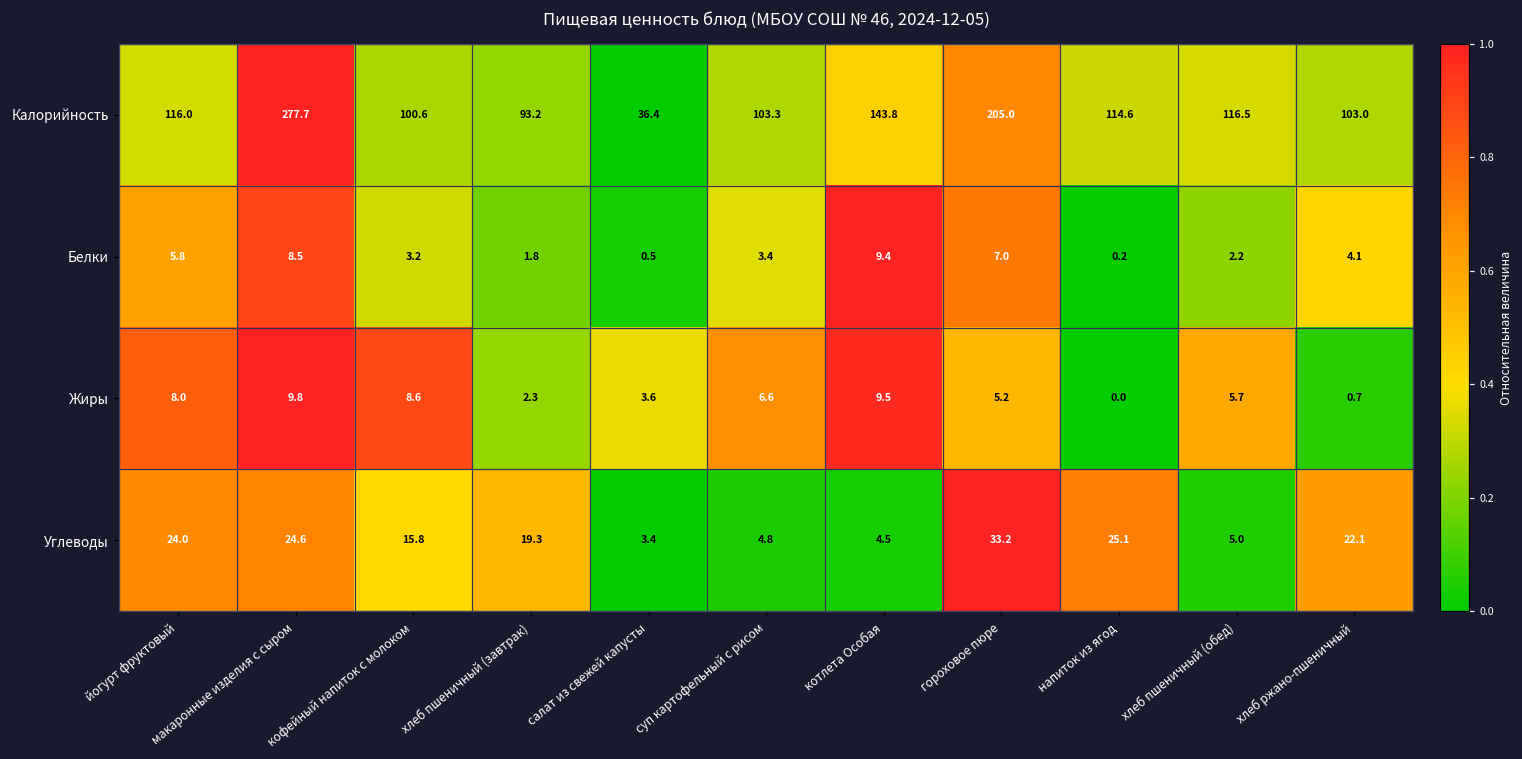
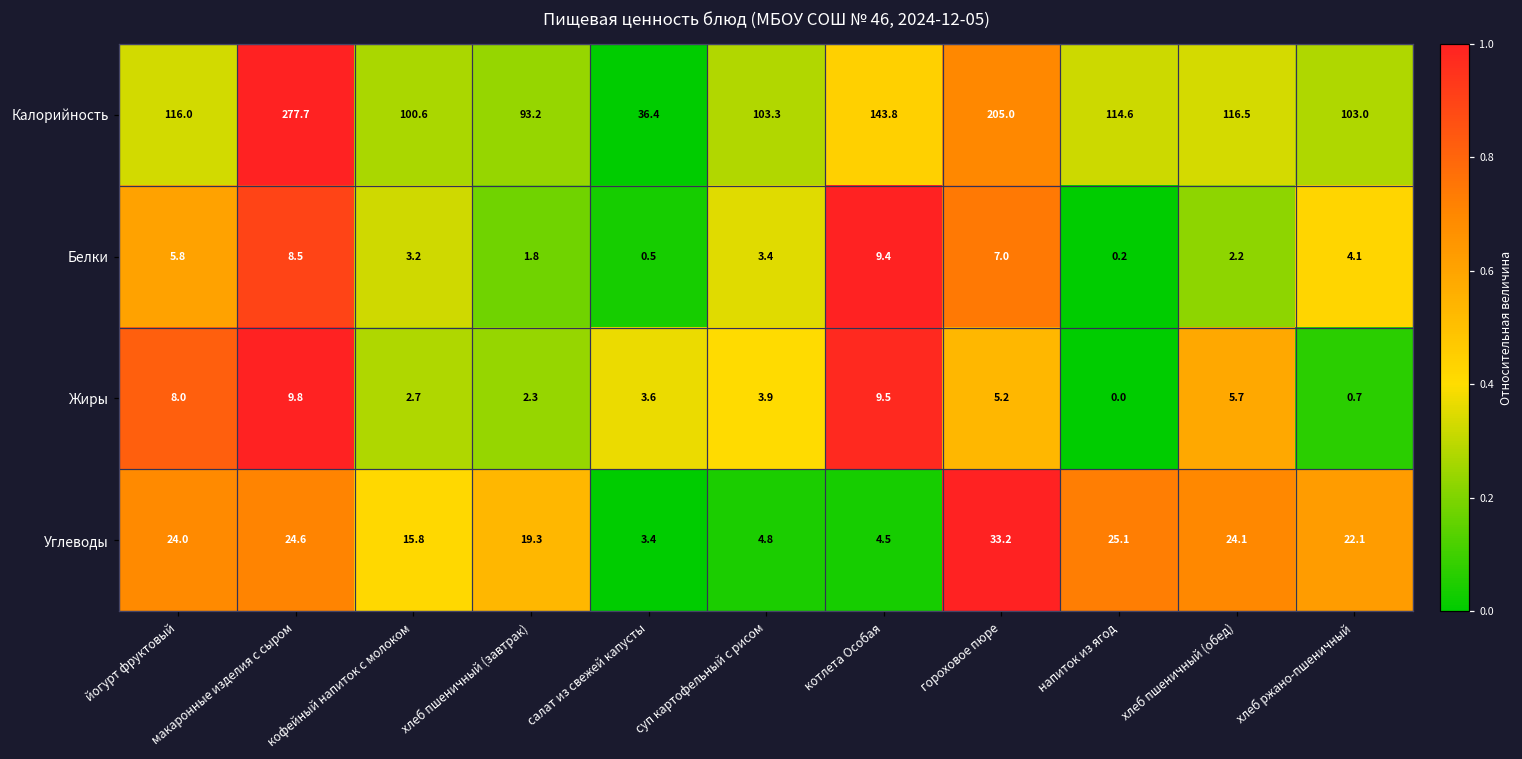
  {
    "Калорийность": {
      "йогурт фруктовый": 116.0,
      "макаронные изделия с сыром": 277.7,
      "кофейный напиток с молоком": 100.6,
      "хлеб пшеничный (завтрак)": 93.2,
      "салат из свежей капусты": 36.4,
      "суп картофельный с рисом": 103.3,
      "котлета Особая": 143.8,
      "гороховое пюре": 205.0,
      "напиток из ягод": 114.6,
      "хлеб пшеничный (обед)": 116.5,
      "хлеб ржано-пшеничный": 103.0
    },
    "Белки": {
      "йогурт фруктовый": 5.8,
      "макаронные изделия с сыром": 8.5,
      "кофейный напиток с молоком": 3.2,
      "хлеб пшеничный (завтрак)": 1.8,
      "салат из свежей капусты": 0.5,
      "суп картофельный с рисом": 3.4,
      "котлета Особая": 9.4,
      "гороховое пюре": 7.0,
      "напиток из ягод": 0.2,
      "хлеб пшеничный (обед)": 2.2,
      "хлеб ржано-пшеничный": 4.1
    },
    "Жиры": {
      "йогурт фруктовый": 8.0,
      "макаронные изделия с сыром": 9.8,
-     "кофейный напиток с молоком": 8.6,
+     "кофейный напиток с молоком": 2.7,
      "хлеб пшеничный (завтрак)": 2.3,
      "салат из свежей капусты": 3.6,
-     "суп картофельный с рисом": 6.6,
+     "суп картофельный с рисом": 3.9,
      "котлета Особая": 9.5,
      "гороховое пюре": 5.2,
      "напиток из ягод": 0.0,
      "хлеб пшеничный (обед)": 5.7,
      "хлеб ржано-пшеничный": 0.7
    },
    "Углеводы": {
      "йогурт фруктовый": 24.0,
      "макаронные изделия с сыром": 24.6,
      "кофейный напиток с молоком": 15.8,
      "хлеб пшеничный (завтрак)": 19.3,
      "салат из свежей капусты": 3.4,
      "суп картофельный с рисом": 4.8,
      "котлета Особая": 4.5,
      "гороховое пюре": 33.2,
      "напиток из ягод": 25.1,
-     "хлеб пшеничный (обед)": 5.0,
+     "хлеб пшеничный (обед)": 24.1,
      "хлеб ржано-пшеничный": 22.1
    }
  }
